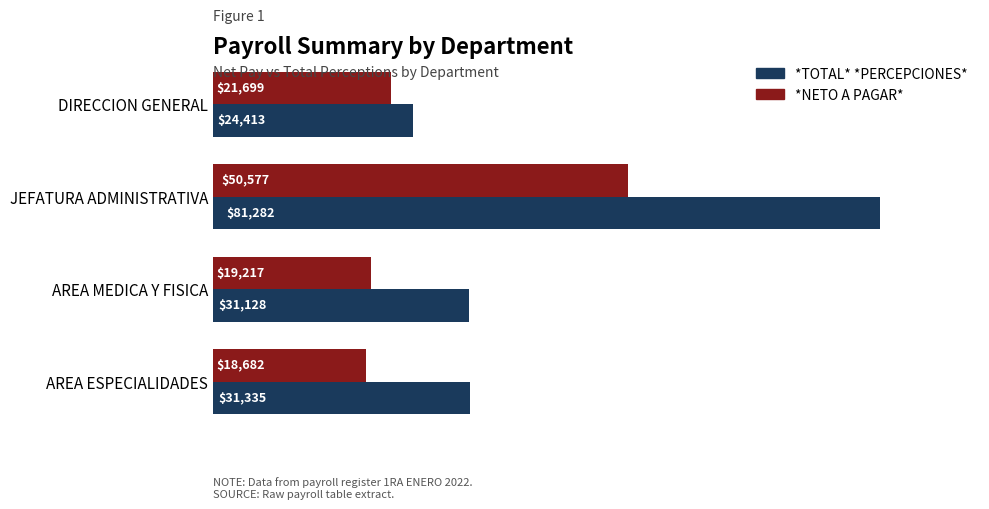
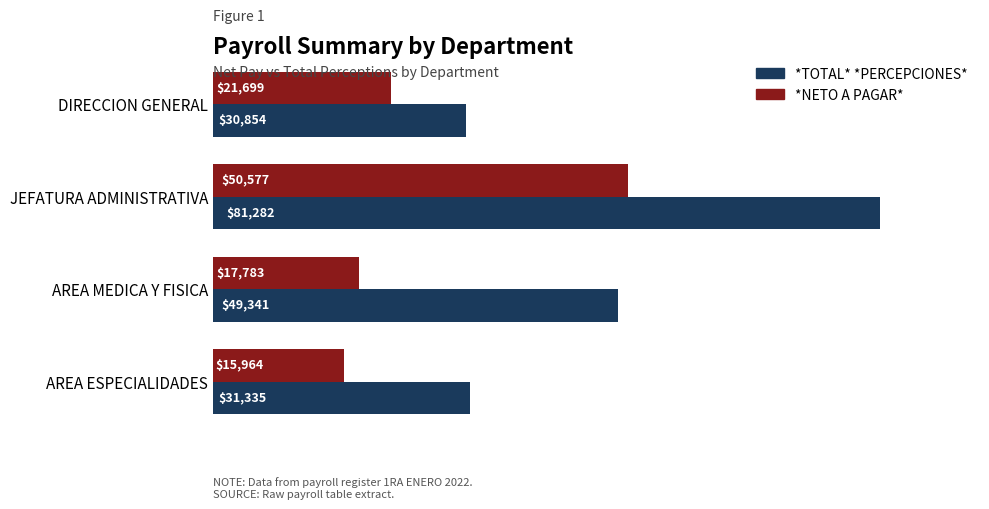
  {
    "*TOTAL* *PERCEPCIONES*": {
-     "DIRECCION GENERAL": "$24,413",
+     "DIRECCION GENERAL": "$30,854",
      "JEFATURA ADMINISTRATIVA": "$81,282",
-     "AREA MEDICA Y FISICA": "$31,128",
+     "AREA MEDICA Y FISICA": "$49,341",
      "AREA ESPECIALIDADES": "$31,335"
    },
    "*NETO A PAGAR*": {
      "DIRECCION GENERAL": "$21,699",
      "JEFATURA ADMINISTRATIVA": "$50,577",
-     "AREA MEDICA Y FISICA": "$19,217",
-     "AREA ESPECIALIDADES": "$18,682"
+     "AREA MEDICA Y FISICA": "$17,783",
+     "AREA ESPECIALIDADES": "$15,964"
    }
  }
